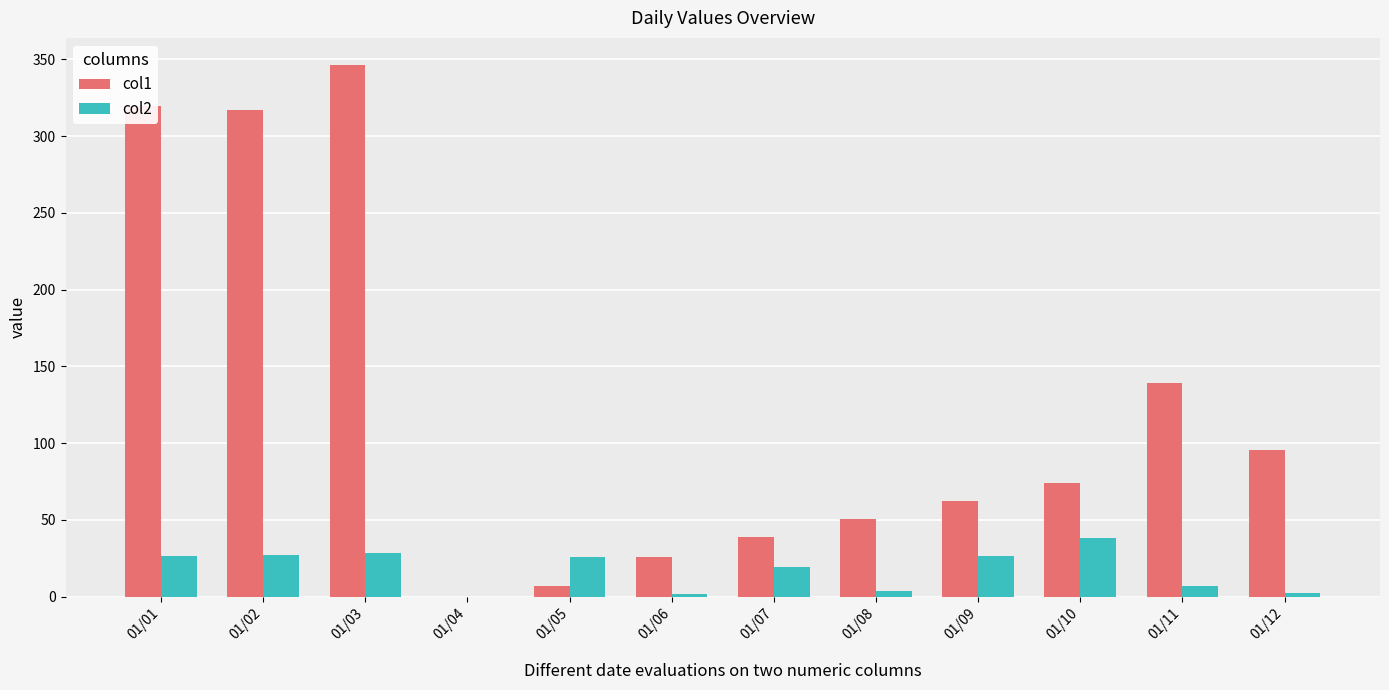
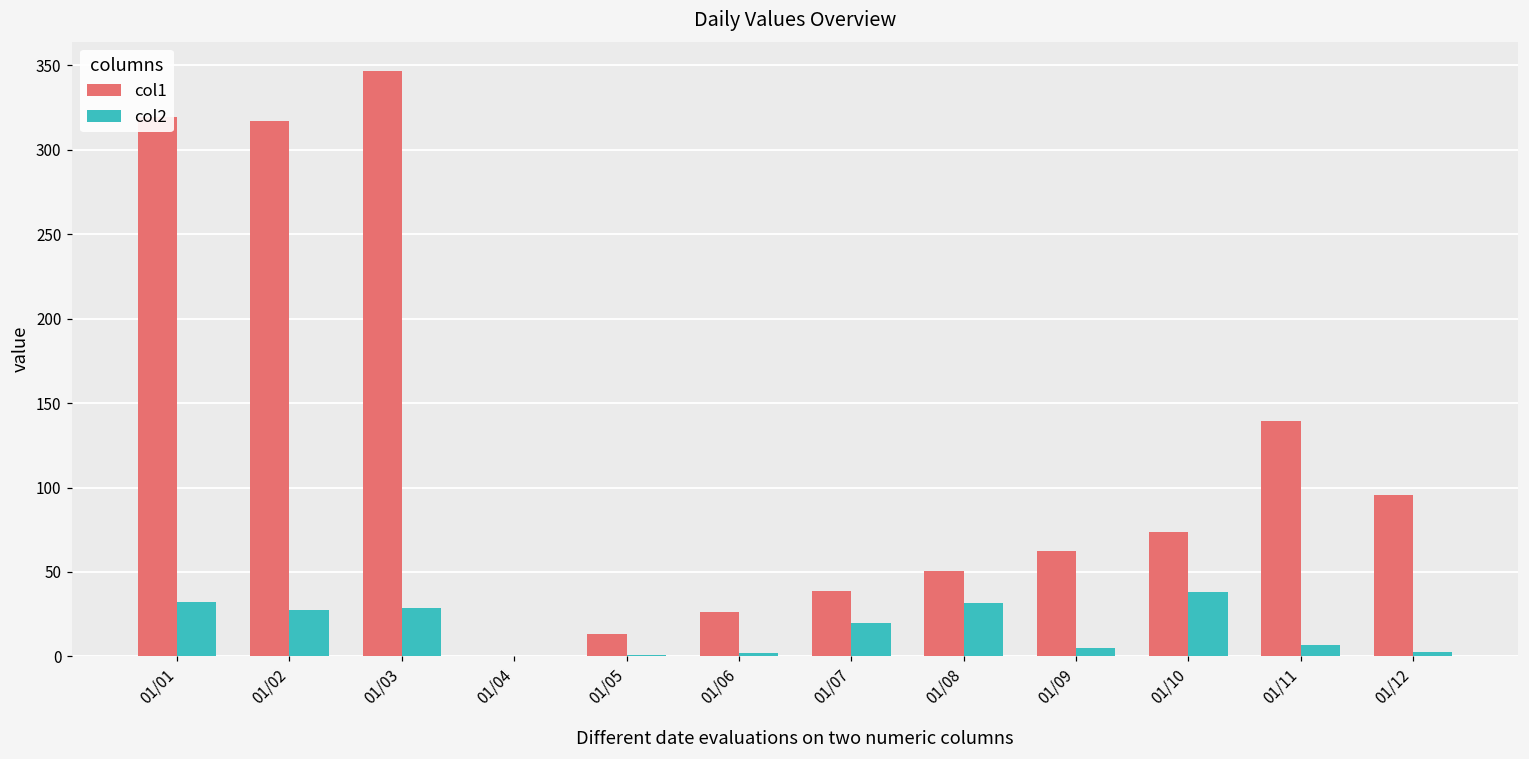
  {
    "col1": {
      "01/02": 317,
      "01/03": 347,
-     "01/05": 7,
+     "01/05": 13,
      "01/06": 26,
      "01/07": 39,
      "01/08": 51,
      "01/09": 62,
      "01/10": 74,
      "01/11": 140,
      "01/12": 96
    },
    "col2": {
-     "01/01": 27,
+     "01/01": 32,
      "01/02": 28,
      "01/03": 29,
-     "01/05": 26,
+     "01/05": 1,
      "01/06": 2,
      "01/07": 20,
-     "01/08": 4,
-     "01/09": 26,
+     "01/08": 32,
+     "01/09": 5,
      "01/10": 38,
      "01/11": 7,
      "01/12": 3
    }
  }
